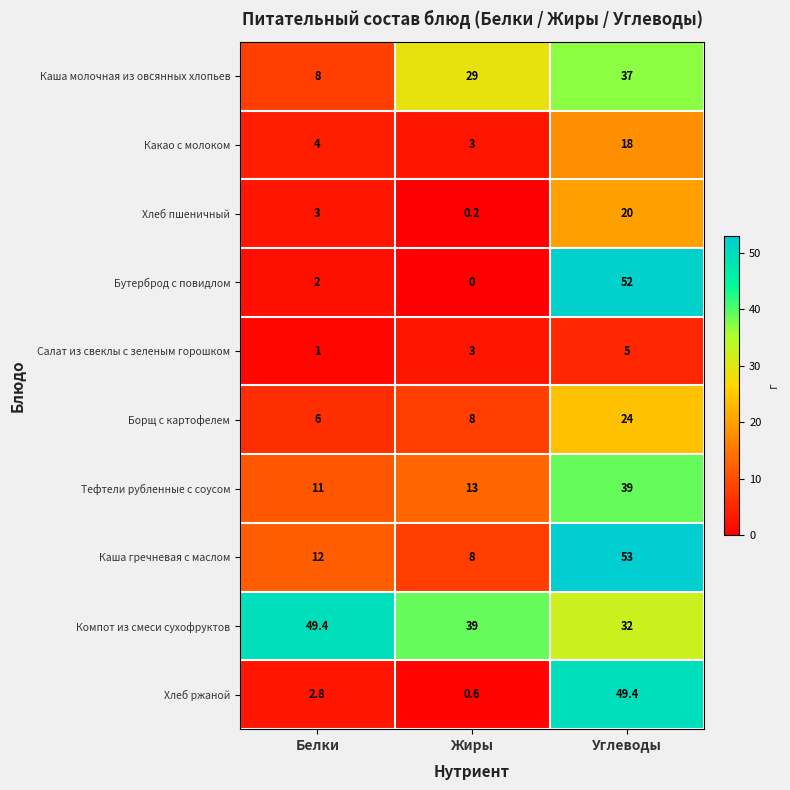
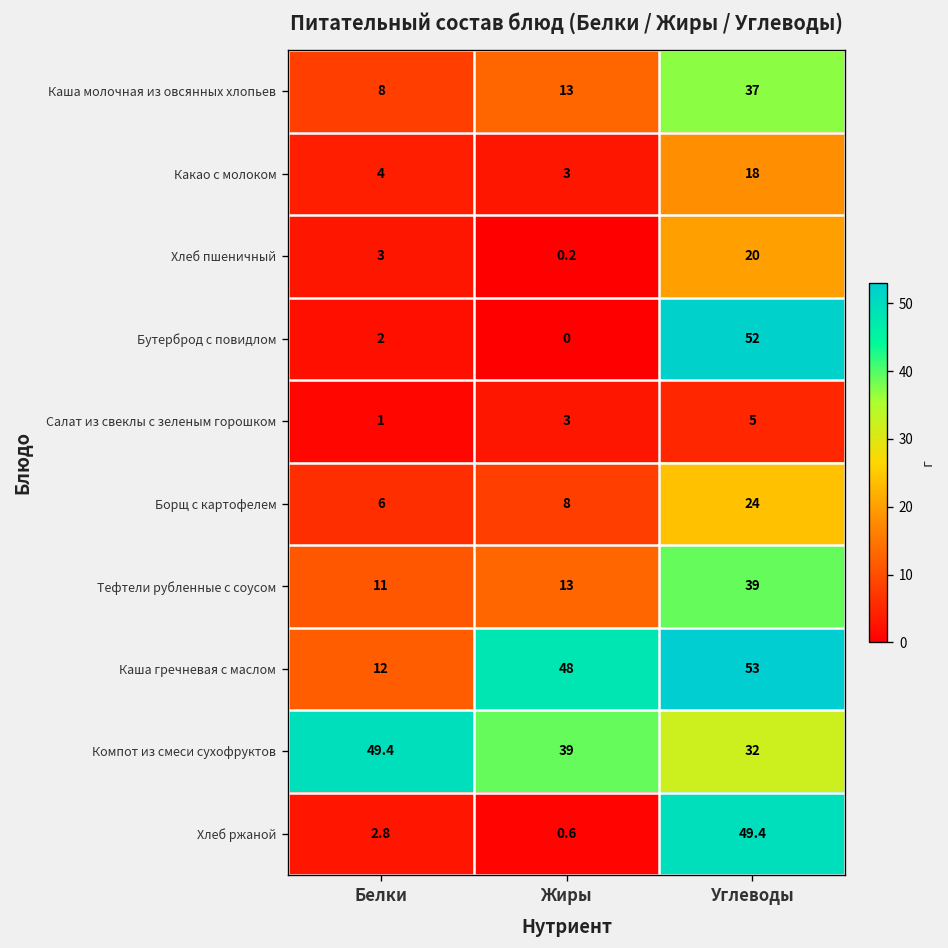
  {
    "Каша молочная из овсянных хлопьев": {
      "Белки": 8,
-     "Жиры": 29,
+     "Жиры": 13,
      "Углеводы": 37
    },
    "Какао с молоком": {
      "Белки": 4,
      "Жиры": 3,
      "Углеводы": 18
    },
    "Хлеб пшеничный": {
      "Белки": 3,
      "Жиры": 0.2,
      "Углеводы": 20
    },
    "Бутерброд с повидлом": {
      "Белки": 2,
      "Жиры": 0,
      "Углеводы": 52
    },
    "Салат из свеклы с зеленым горошком": {
      "Белки": 1,
      "Жиры": 3,
      "Углеводы": 5
    },
    "Борщ с картофелем": {
      "Белки": 6,
      "Жиры": 8,
      "Углеводы": 24
    },
    "Тефтели рубленные с соусом": {
      "Белки": 11,
      "Жиры": 13,
      "Углеводы": 39
    },
    "Каша гречневая с маслом": {
      "Белки": 12,
-     "Жиры": 8,
+     "Жиры": 48,
      "Углеводы": 53
    },
    "Компот из смеси сухофруктов": {
      "Белки": 49.4,
      "Жиры": 39,
      "Углеводы": 32
    },
    "Хлеб ржаной": {
      "Белки": 2.8,
      "Жиры": 0.6,
      "Углеводы": 49.4
    }
  }
